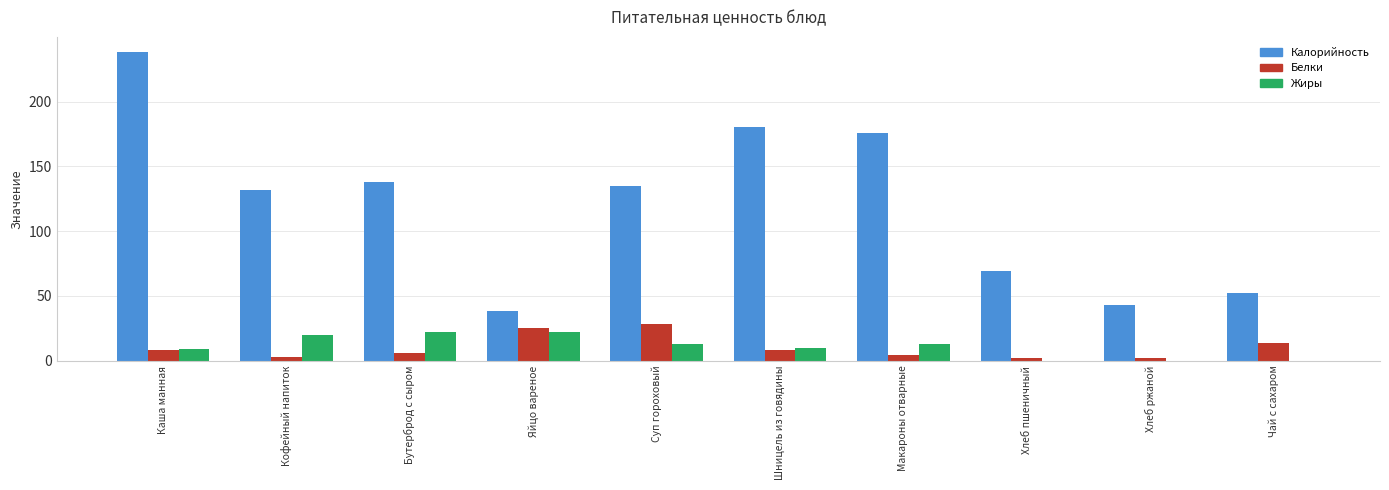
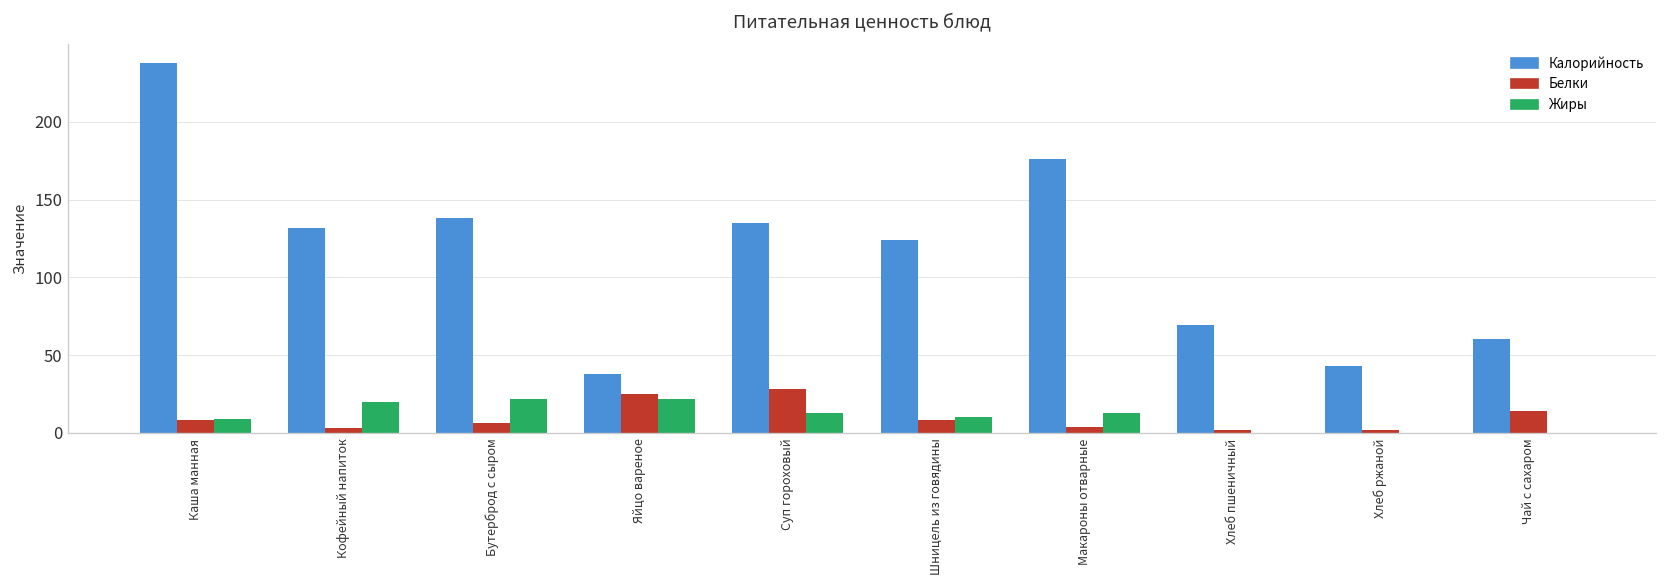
  {
    "Калорийность": {
      "Каша манная": 238,
      "Кофейный напиток": 132,
      "Бутерброд с сыром": 138,
      "Яйцо вареное": 38,
      "Суп гороховый": 135,
-     "Шницель из говядины": 180,
+     "Шницель из говядины": 124,
      "Макароны отварные": 176,
      "Хлеб пшеничный": 69,
      "Хлеб ржаной": 43,
-     "Чай с сахаром": 52
+     "Чай с сахаром": 60
    },
    "Белки": {
      "Каша манная": 8,
      "Кофейный напиток": 3,
      "Бутерброд с сыром": 6,
      "Яйцо вареное": 25,
      "Суп гороховый": 28,
      "Шницель из говядины": 8,
      "Макароны отварные": 4,
      "Хлеб пшеничный": 2,
      "Хлеб ржаной": 2,
      "Чай с сахаром": 14
    },
    "Жиры": {
      "Каша манная": 9,
      "Кофейный напиток": 20,
      "Бутерброд с сыром": 22,
      "Яйцо вареное": 22,
      "Суп гороховый": 13,
      "Шницель из говядины": 10,
      "Макароны отварные": 13,
      "Хлеб пшеничный": 0,
      "Хлеб ржаной": 0,
      "Чай с сахаром": 0
    }
  }
